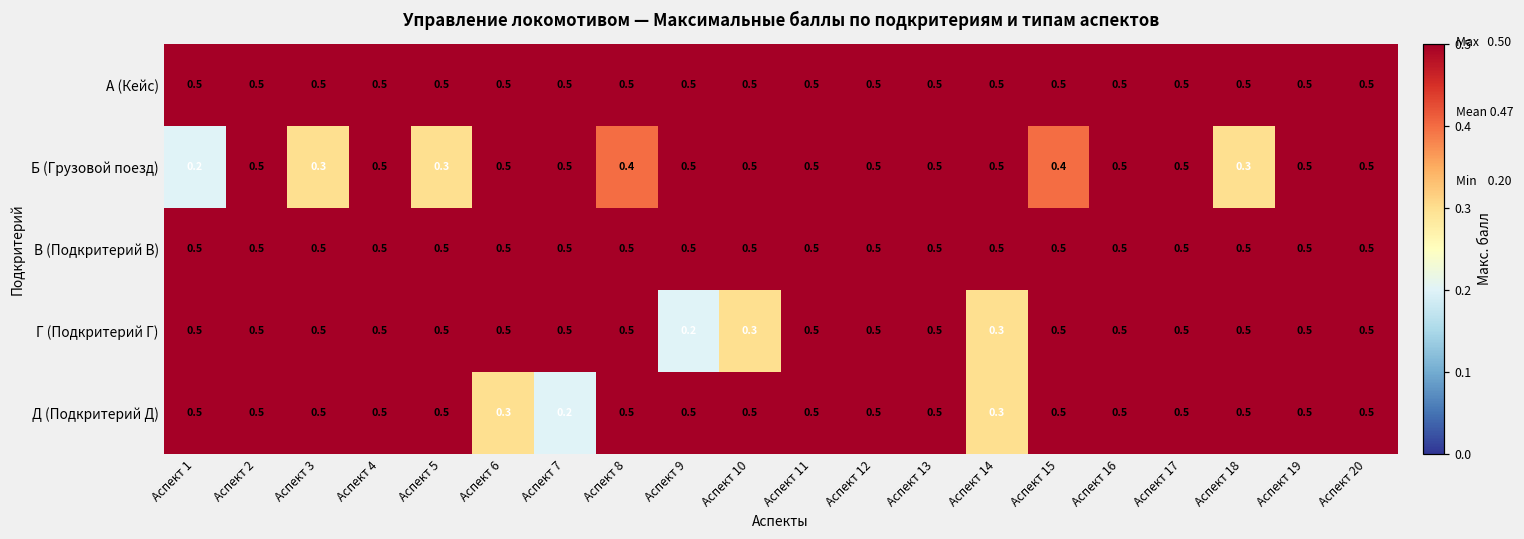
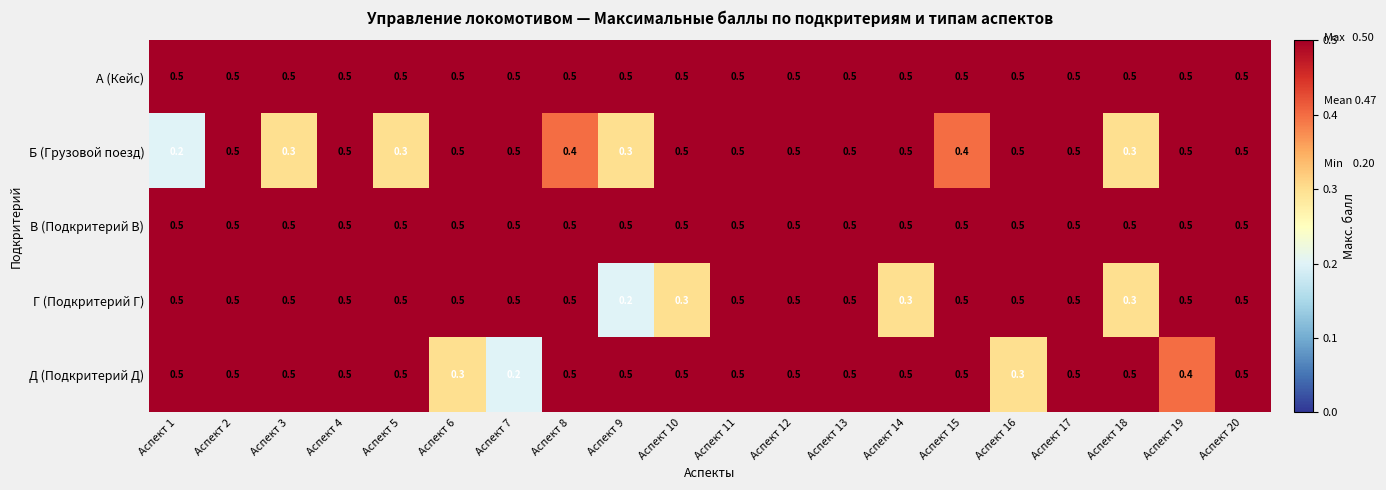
  {
    "А (Кейс)": {
      "Аспект 1": 0.5,
      "Аспект 2": 0.5,
      "Аспект 3": 0.5,
      "Аспект 4": 0.5,
      "Аспект 5": 0.5,
      "Аспект 6": 0.5,
      "Аспект 7": 0.5,
      "Аспект 8": 0.5,
      "Аспект 9": 0.5,
      "Аспект 10": 0.5,
      "Аспект 11": 0.5,
      "Аспект 12": 0.5,
      "Аспект 13": 0.5,
      "Аспект 14": 0.5,
      "Аспект 15": 0.5,
      "Аспект 16": 0.5,
      "Аспект 17": 0.5,
      "Аспект 18": 0.5,
      "Аспект 19": 0.5,
      "Аспект 20": 0.5
    },
    "Б (Грузовой поезд)": {
      "Аспект 2": 0.5,
      "Аспект 3": 0.3,
      "Аспект 4": 0.5,
      "Аспект 5": 0.3,
      "Аспект 6": 0.5,
      "Аспект 7": 0.5,
      "Аспект 8": 0.4,
-     "Аспект 9": 0.5,
+     "Аспект 9": 0.3,
      "Аспект 10": 0.5,
      "Аспект 11": 0.5,
      "Аспект 12": 0.5,
      "Аспект 13": 0.5,
      "Аспект 14": 0.5,
      "Аспект 15": 0.4,
      "Аспект 16": 0.5,
      "Аспект 17": 0.5,
      "Аспект 18": 0.3,
      "Аспект 19": 0.5,
      "Аспект 20": 0.5
    },
    "В (Подкритерий В)": {
      "Аспект 1": 0.5,
      "Аспект 2": 0.5,
      "Аспект 3": 0.5,
      "Аспект 4": 0.5,
      "Аспект 5": 0.5,
      "Аспект 6": 0.5,
      "Аспект 7": 0.5,
      "Аспект 8": 0.5,
      "Аспект 9": 0.5,
      "Аспект 10": 0.5,
      "Аспект 11": 0.5,
      "Аспект 12": 0.5,
      "Аспект 13": 0.5,
      "Аспект 14": 0.5,
      "Аспект 15": 0.5,
      "Аспект 16": 0.5,
      "Аспект 17": 0.5,
      "Аспект 18": 0.5,
      "Аспект 19": 0.5,
      "Аспект 20": 0.5
    },
    "Г (Подкритерий Г)": {
      "Аспект 1": 0.5,
      "Аспект 2": 0.5,
      "Аспект 3": 0.5,
      "Аспект 4": 0.5,
      "Аспект 5": 0.5,
      "Аспект 6": 0.5,
      "Аспект 7": 0.5,
      "Аспект 8": 0.5,
      "Аспект 10": 0.3,
      "Аспект 11": 0.5,
      "Аспект 12": 0.5,
      "Аспект 13": 0.5,
      "Аспект 14": 0.3,
      "Аспект 15": 0.5,
      "Аспект 16": 0.5,
      "Аспект 17": 0.5,
-     "Аспект 18": 0.5,
+     "Аспект 18": 0.3,
      "Аспект 19": 0.5,
      "Аспект 20": 0.5
    },
    "Д (Подкритерий Д)": {
      "Аспект 1": 0.5,
      "Аспект 2": 0.5,
      "Аспект 3": 0.5,
      "Аспект 4": 0.5,
      "Аспект 5": 0.5,
      "Аспект 6": 0.3,
      "Аспект 8": 0.5,
      "Аспект 9": 0.5,
      "Аспект 10": 0.5,
      "Аспект 11": 0.5,
      "Аспект 12": 0.5,
      "Аспект 13": 0.5,
-     "Аспект 14": 0.3,
+     "Аспект 14": 0.5,
      "Аспект 15": 0.5,
-     "Аспект 16": 0.5,
+     "Аспект 16": 0.3,
      "Аспект 17": 0.5,
      "Аспект 18": 0.5,
-     "Аспект 19": 0.5,
+     "Аспект 19": 0.4,
      "Аспект 20": 0.5
    }
  }
